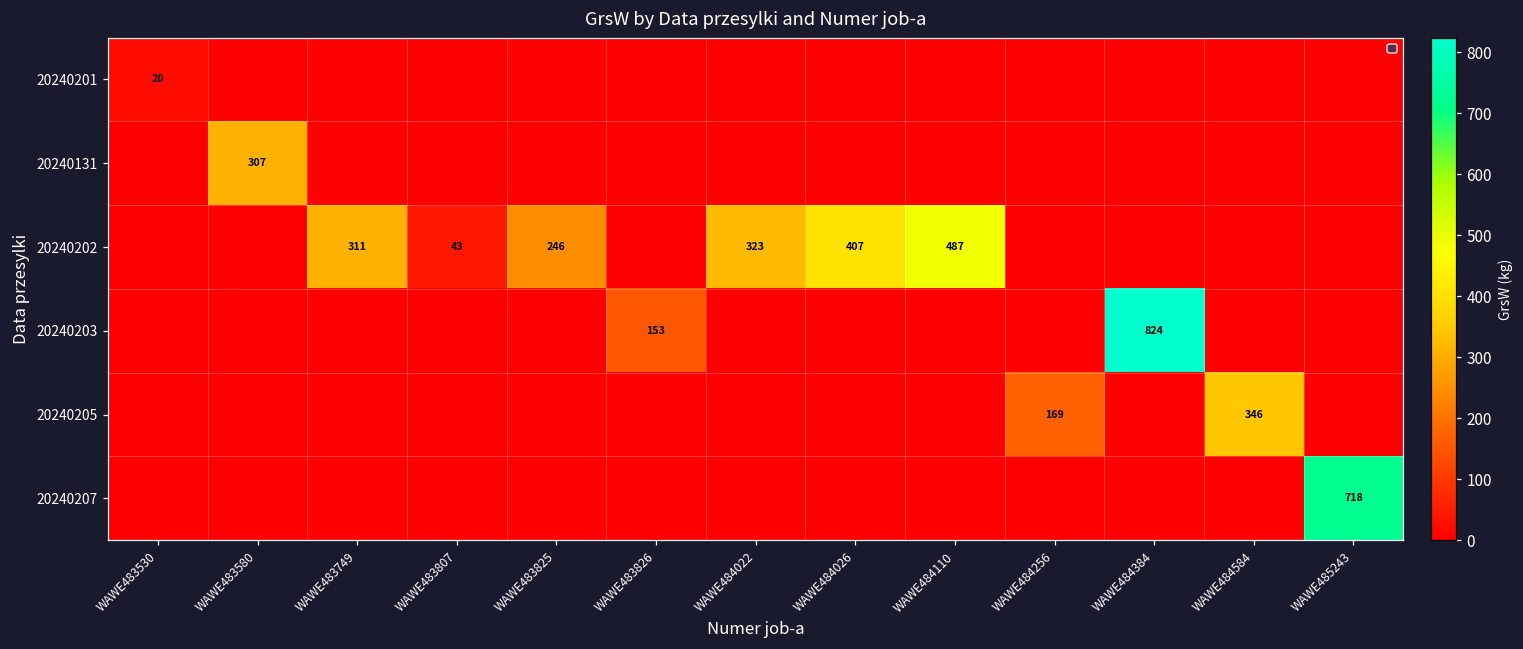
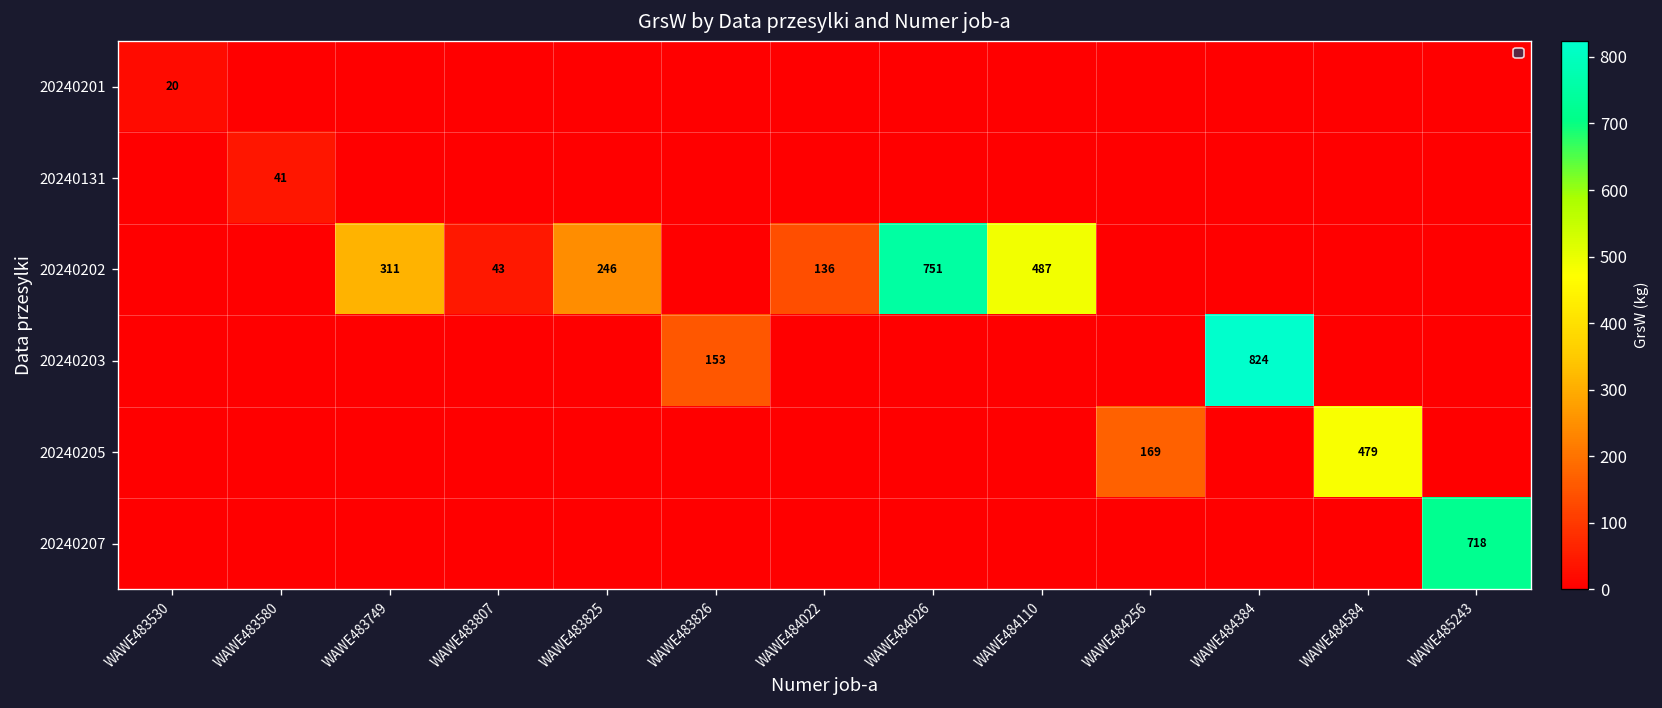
  {
    "20240201": {
      "WAWE483530": 20
    },
    "20240131": {
-     "WAWE483580": 307
+     "WAWE483580": 41
    },
    "20240202": {
      "WAWE483749": 311,
      "WAWE483807": 43,
      "WAWE483825": 246,
-     "WAWE484022": 323,
-     "WAWE484026": 407,
+     "WAWE484022": 136,
+     "WAWE484026": 751,
      "WAWE484110": 487
    },
    "20240203": {
      "WAWE483826": 153,
      "WAWE484384": 824
    },
    "20240205": {
      "WAWE484256": 169,
-     "WAWE484584": 346
+     "WAWE484584": 479
    },
    "20240207": {
      "WAWE485243": 718
    }
  }
